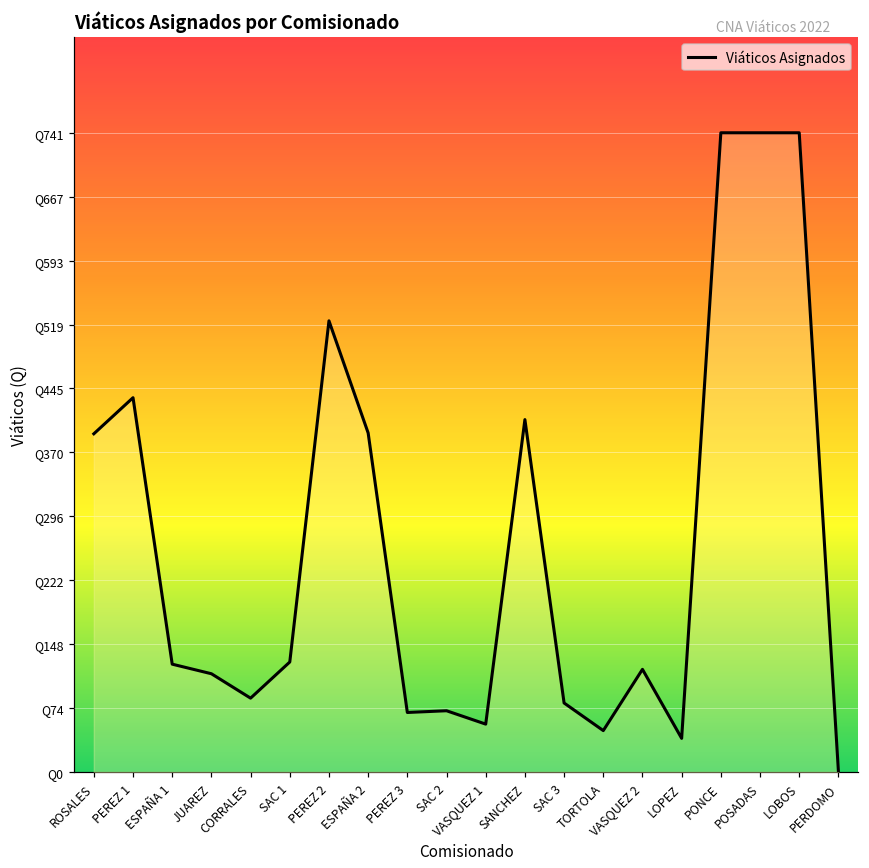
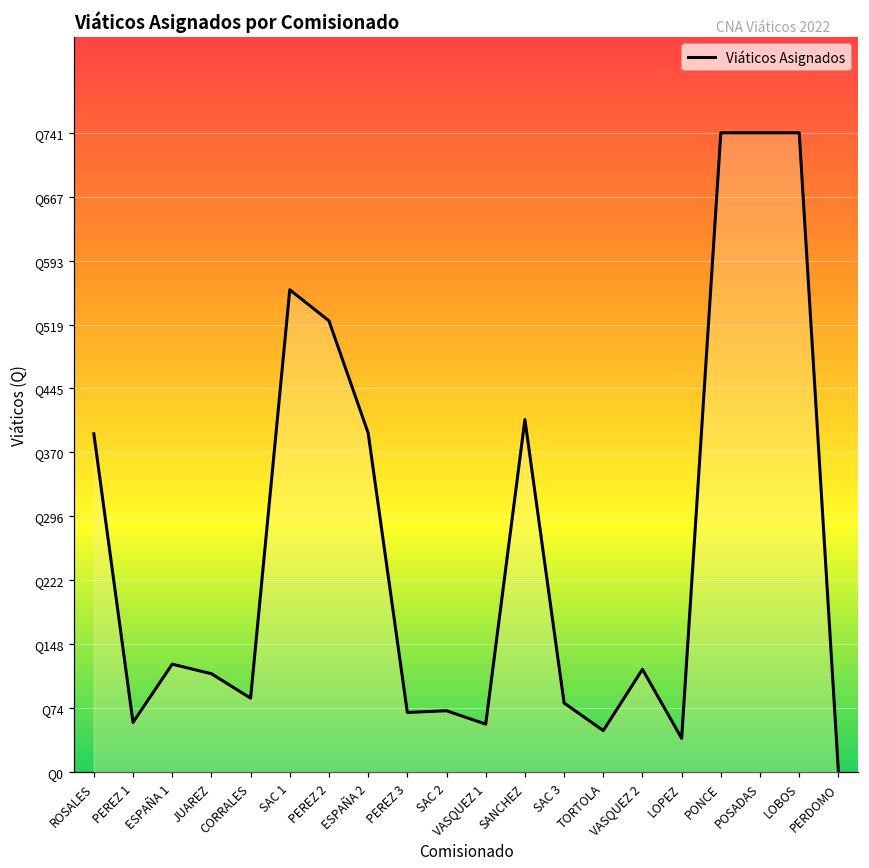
  {
    "ROSALES": "Q390",
-   "PEREZ 1": "Q430",
+   "PEREZ 1": "Q60",
    "ESPAÑA 1": "Q130",
    "JUAREZ": "Q110",
    "CORRALES": "Q90",
-   "SAC 1": "Q130",
+   "SAC 1": "Q560",
    "PEREZ 2": "Q520",
    "ESPAÑA 2": "Q390",
    "PEREZ 3": "Q70",
    "SAC 2": "Q70",
    "VASQUEZ 1": "Q60",
    "SANCHEZ": "Q410",
    "SAC 3": "Q80",
    "TORTOLA": "Q50",
    "VASQUEZ 2": "Q120",
    "LOPEZ": "Q40",
    "PONCE": "Q740",
    "POSADAS": "Q740",
    "LOBOS": "Q740",
    "PERDOMO": "Q0"
  }
